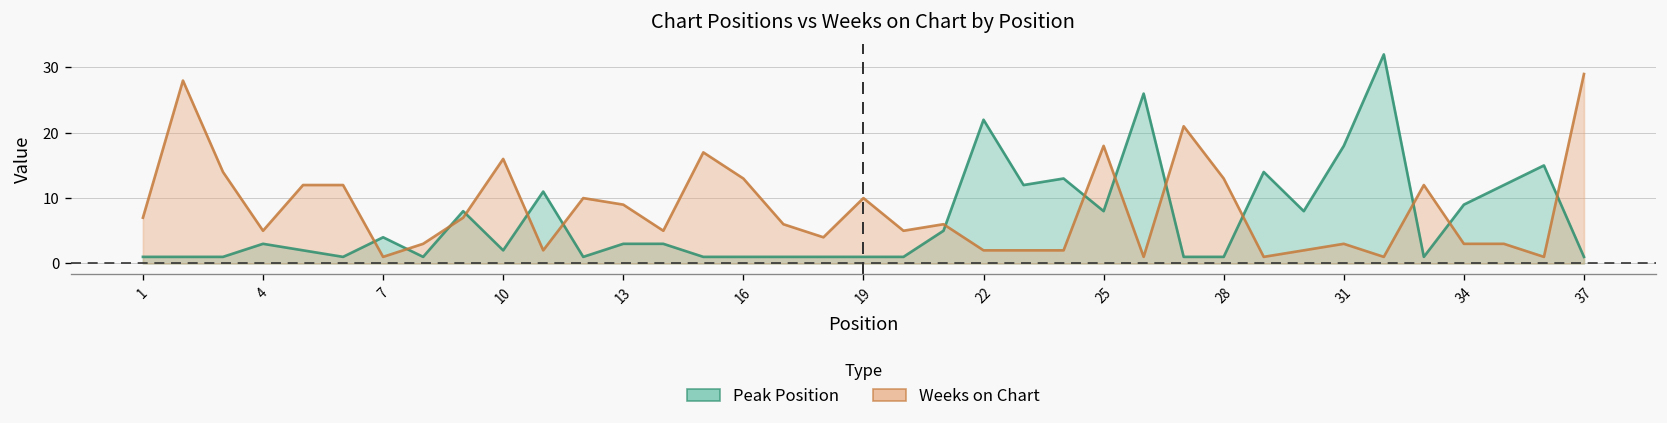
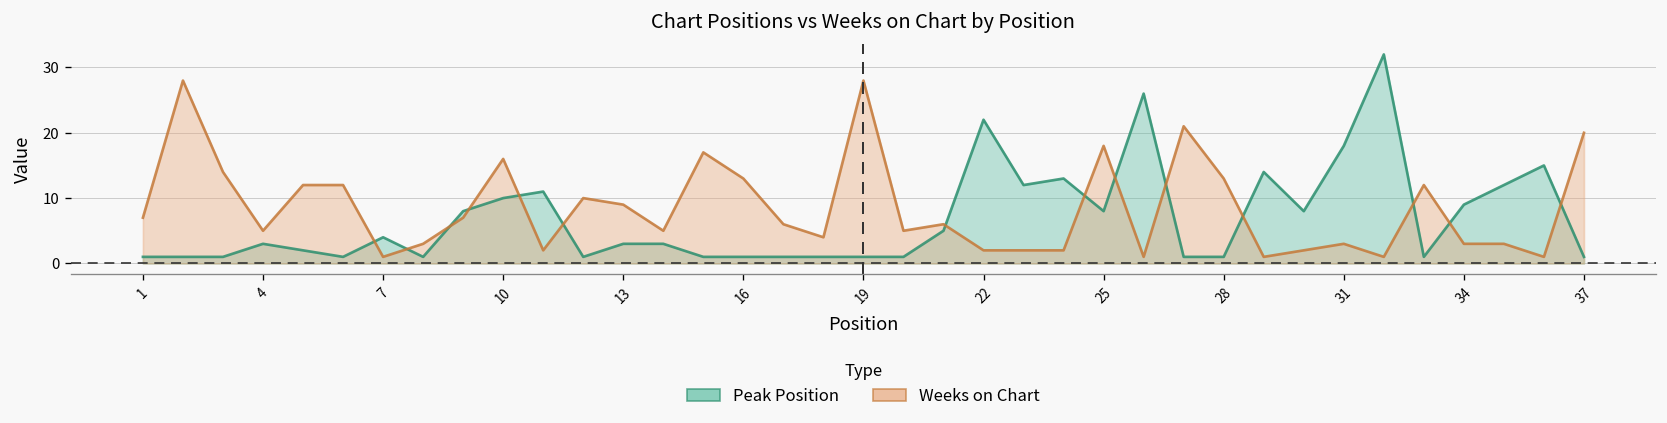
  {
    "Peak Position": {
      "1": 1,
      "4": 3,
      "7": 4,
-     "10": 2,
+     "10": 10,
      "13": 3,
      "16": 1,
      "19": 1,
      "22": 22,
      "25": 8,
      "28": 1,
      "31": 18,
      "34": 9,
      "37": 1
    },
    "Weeks on Chart": {
      "1": 7,
      "4": 5,
      "7": 1,
      "10": 16,
      "13": 9,
      "16": 13,
-     "19": 10,
+     "19": 28,
      "22": 2,
      "25": 18,
      "28": 13,
      "31": 3,
      "34": 3,
-     "37": 29
+     "37": 20
    }
  }
